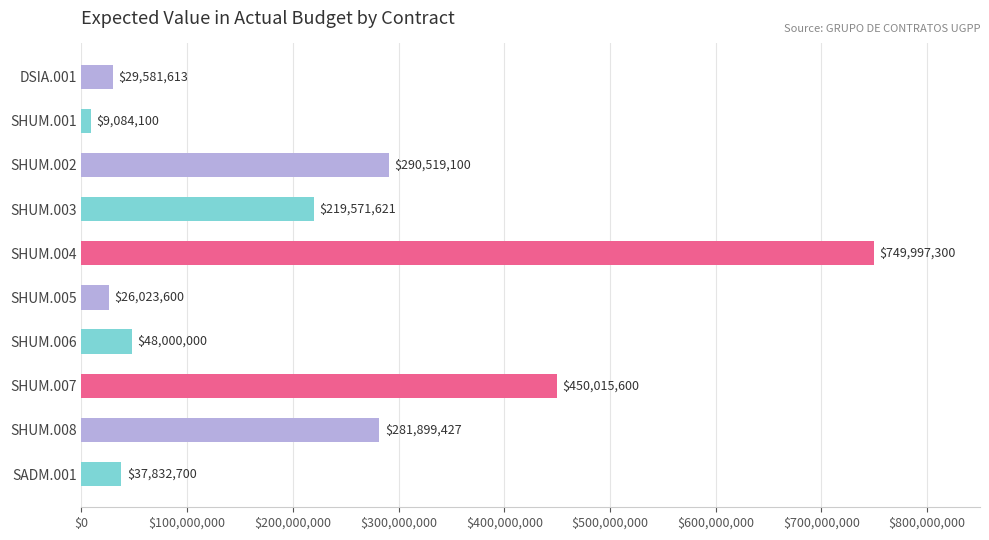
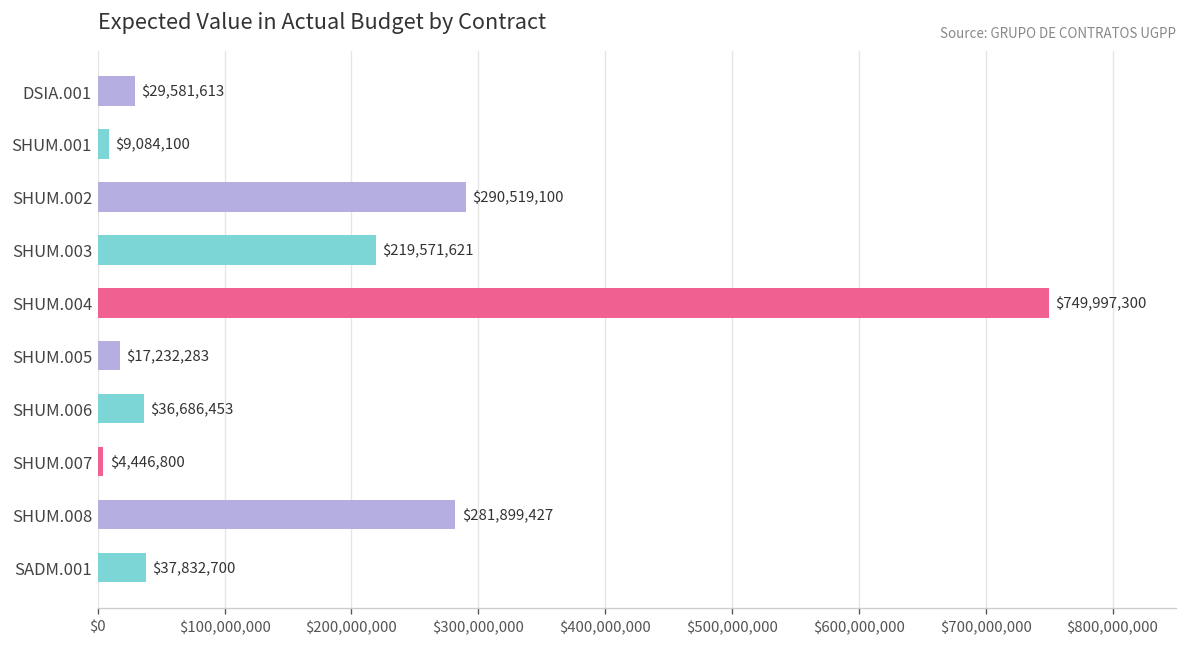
  {
    "DSIA.001": "$29,581,613",
    "SHUM.001": "$9,084,100",
    "SHUM.002": "$290,519,100",
    "SHUM.003": "$219,571,621",
    "SHUM.004": "$749,997,300",
-   "SHUM.005": "$26,023,600",
-   "SHUM.006": "$48,000,000",
-   "SHUM.007": "$450,015,600",
+   "SHUM.005": "$17,232,283",
+   "SHUM.006": "$36,686,453",
+   "SHUM.007": "$4,446,800",
    "SHUM.008": "$281,899,427",
    "SADM.001": "$37,832,700"
  }
